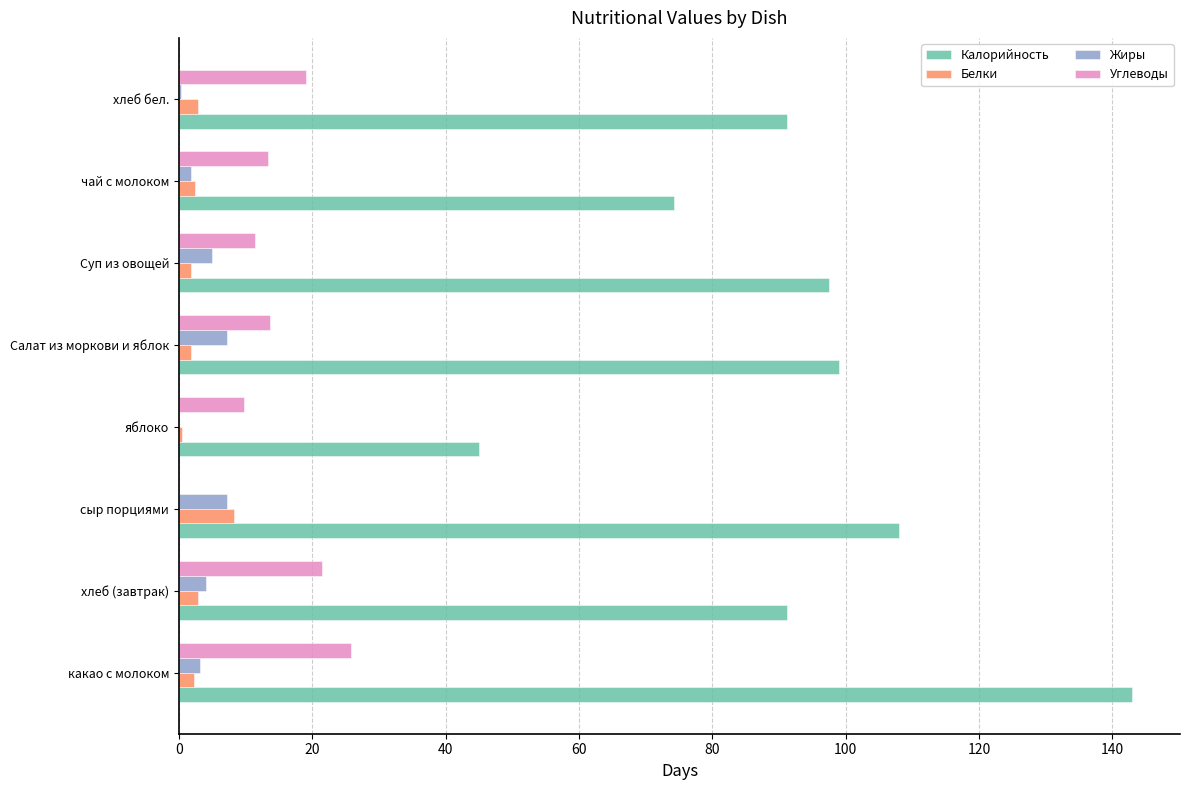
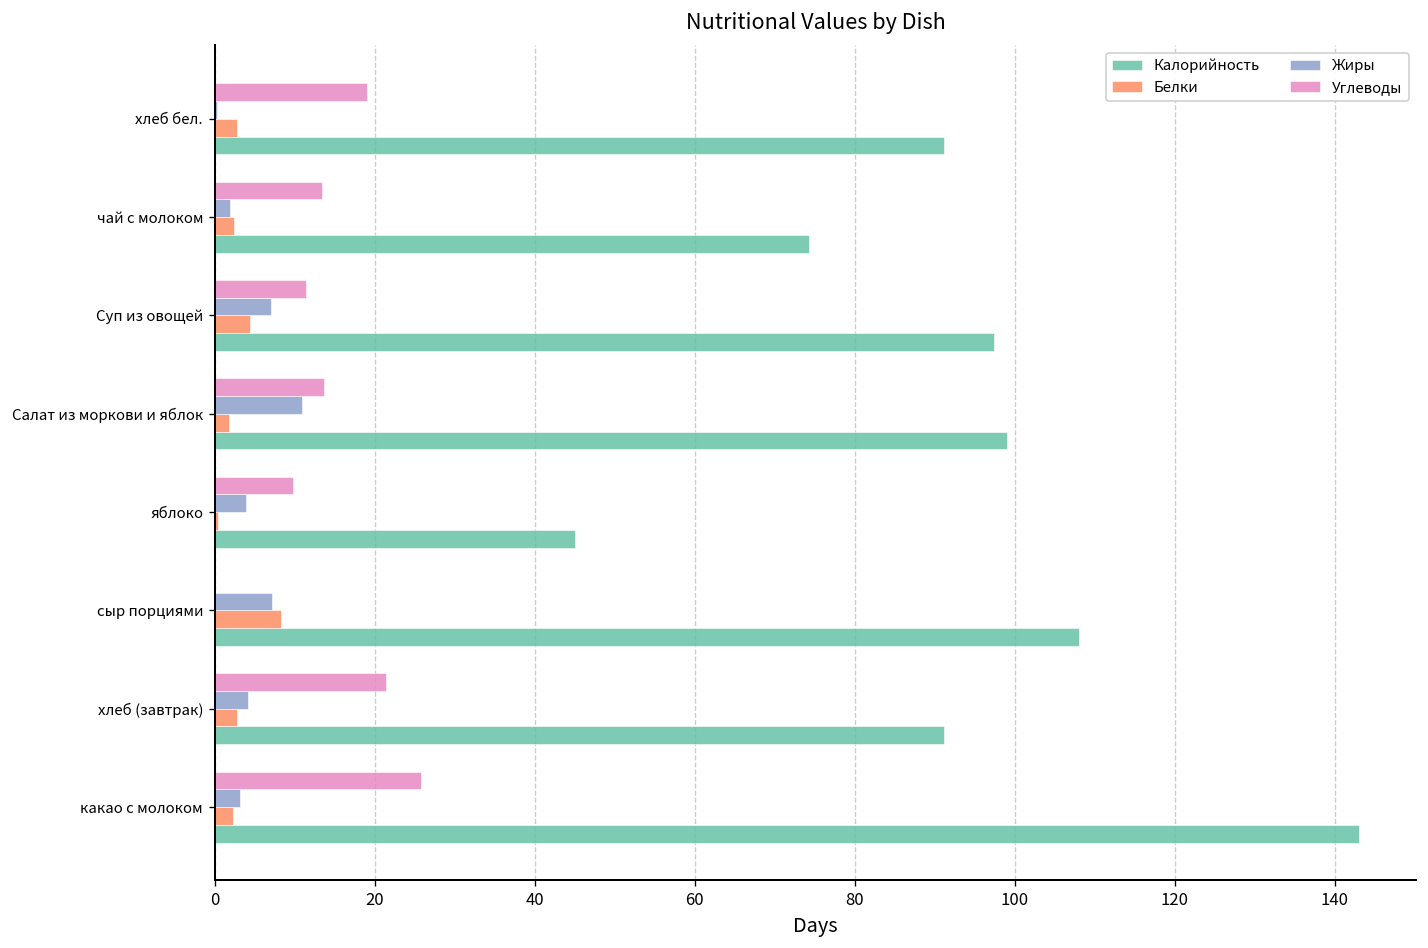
  {
    "Калорийность": {
      "хлеб бел.": 91,
      "чай с молоком": 74,
      "Суп из овощей": 97,
      "Салат из моркови и яблок": 99,
      "яблоко": 45,
      "сыр порциями": 108,
      "хлеб (завтрак)": 91,
      "какао с молоком": 143
    },
    "Белки": {
      "хлеб бел.": 3,
      "чай с молоком": 2,
-     "Суп из овощей": 2,
+     "Суп из овощей": 4,
      "Салат из моркови и яблок": 2,
      "яблоко": 0,
      "сыр порциями": 8,
      "хлеб (завтрак)": 3,
      "какао с молоком": 2
    },
    "Жиры": {
      "чай с молоком": 2,
-     "Суп из овощей": 5,
-     "Салат из моркови и яблок": 7,
-     "яблоко": 0,
+     "Суп из овощей": 7,
+     "Салат из моркови и яблок": 11,
+     "яблоко": 4,
      "сыр порциями": 7,
      "хлеб (завтрак)": 4,
      "какао с молоком": 3
    },
    "Углеводы": {
      "хлеб бел.": 19,
      "чай с молоком": 13,
      "Суп из овощей": 11,
      "Салат из моркови и яблок": 14,
      "яблоко": 10,
      "сыр порциями": 0,
      "хлеб (завтрак)": 21,
      "какао с молоком": 26
    }
  }
